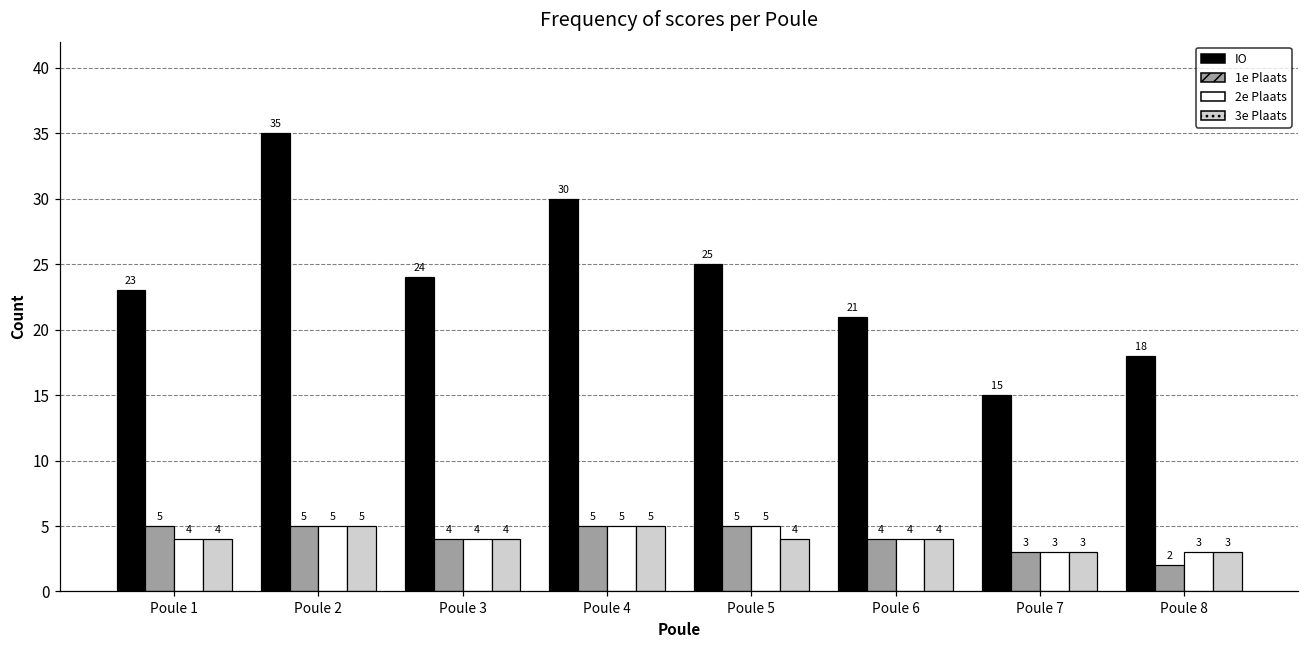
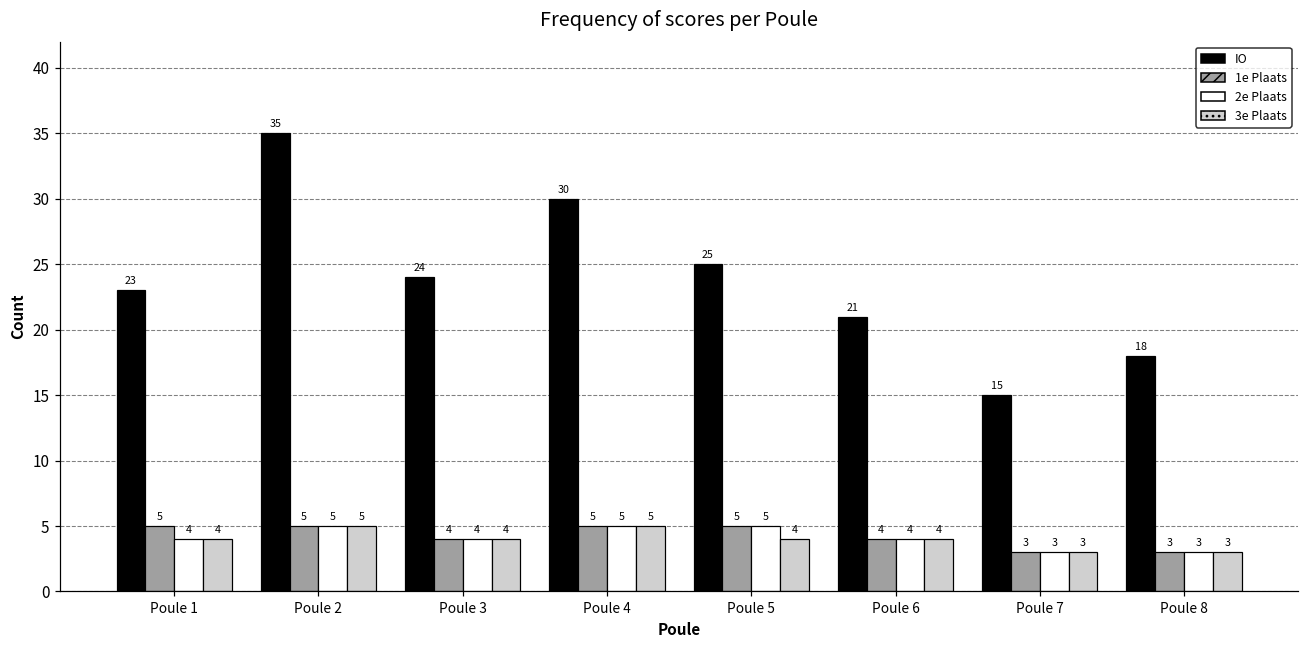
  {
    "IO": {
      "Poule 1": 23,
      "Poule 2": 35,
      "Poule 3": 24,
      "Poule 4": 30,
      "Poule 5": 25,
      "Poule 6": 21,
      "Poule 7": 15,
      "Poule 8": 18
    },
    "1e Plaats": {
      "Poule 1": 5,
      "Poule 2": 5,
      "Poule 3": 4,
      "Poule 4": 5,
      "Poule 5": 5,
      "Poule 6": 4,
      "Poule 7": 3,
-     "Poule 8": 2
+     "Poule 8": 3
    },
    "2e Plaats": {
      "Poule 1": 4,
      "Poule 2": 5,
      "Poule 3": 4,
      "Poule 4": 5,
      "Poule 5": 5,
      "Poule 6": 4,
      "Poule 7": 3,
      "Poule 8": 3
    },
    "3e Plaats": {
      "Poule 1": 4,
      "Poule 2": 5,
      "Poule 3": 4,
      "Poule 4": 5,
      "Poule 5": 4,
      "Poule 6": 4,
      "Poule 7": 3,
      "Poule 8": 3
    }
  }
